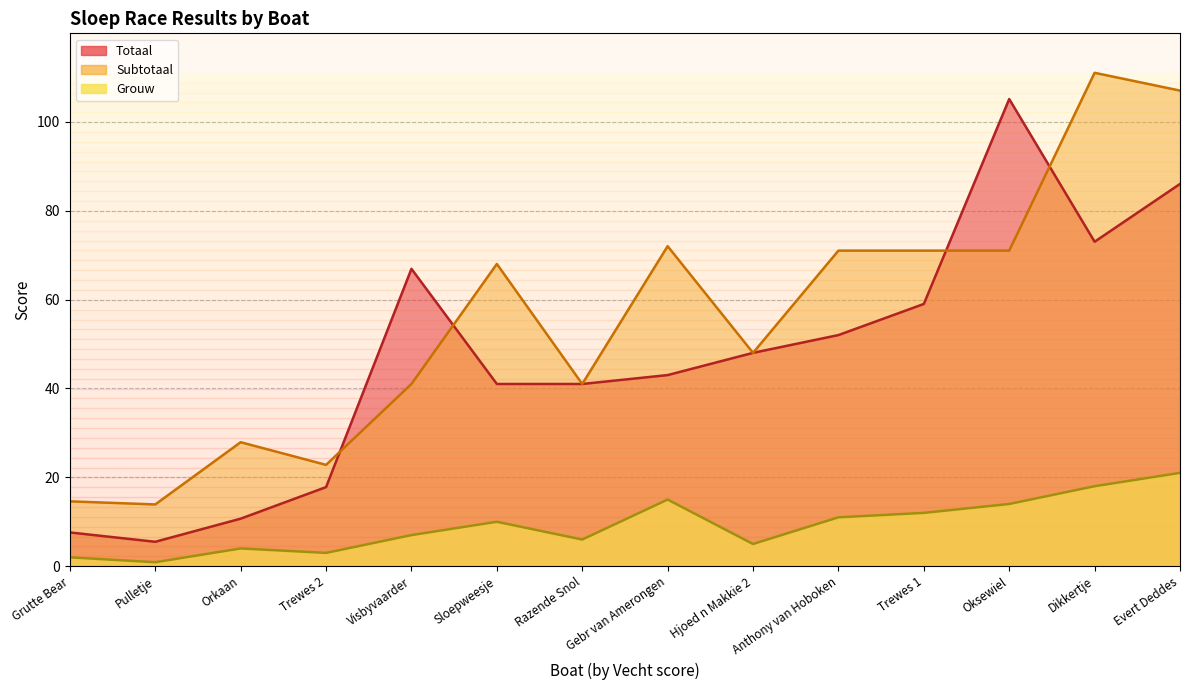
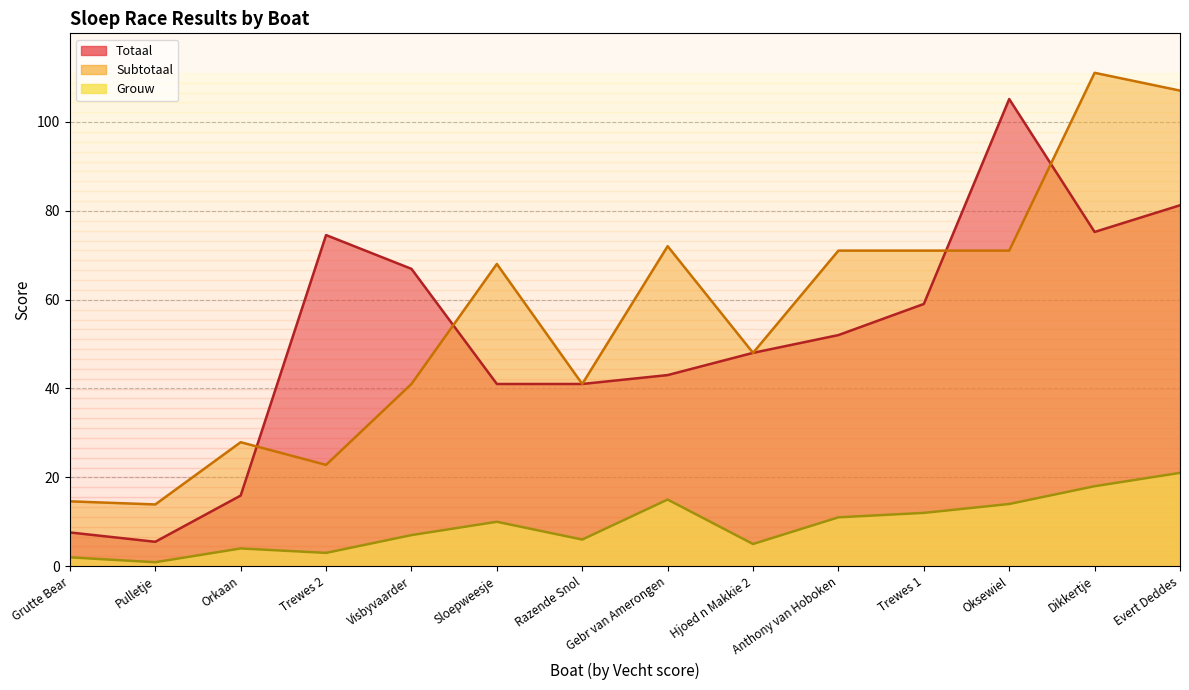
  {
    "Totaal": {
      "Grutte Bear": 8,
      "Pulletje": 6,
-     "Orkaan": 11,
-     "Trewes 2": 18,
+     "Orkaan": 16,
+     "Trewes 2": 75,
      "Visbyvaarder": 67,
      "Sloepweesje": 41,
      "Gebr van Amerongen": 43,
      "Anthony van Hoboken": 52,
      "Trewes 1": 59,
      "Oksewiel": 105,
-     "Dikkertje": 73,
-     "Evert Deddes": 86
+     "Dikkertje": 75,
+     "Evert Deddes": 81
    }
  }
